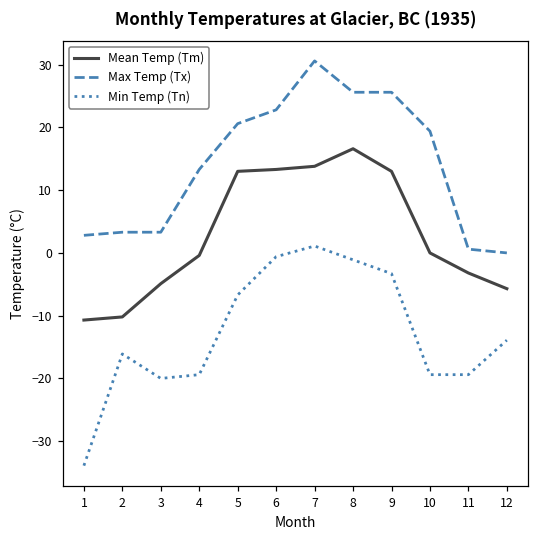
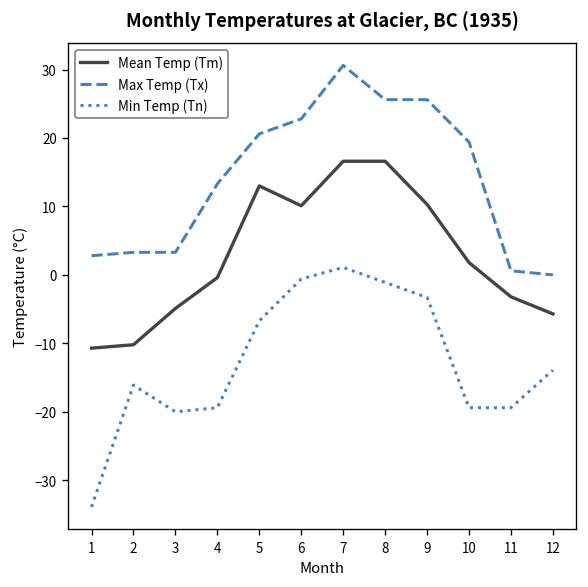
  {
    "Mean Temp (Tm)": {
      "1": -11,
      "2": -10,
      "3": -5,
      "4": 0,
      "5": 13,
-     "6": 13,
-     "7": 14,
+     "6": 10,
+     "7": 17,
      "8": 17,
-     "9": 13,
-     "10": 0,
+     "9": 10,
+     "10": 2,
      "11": -3,
      "12": -6
    }
  }
